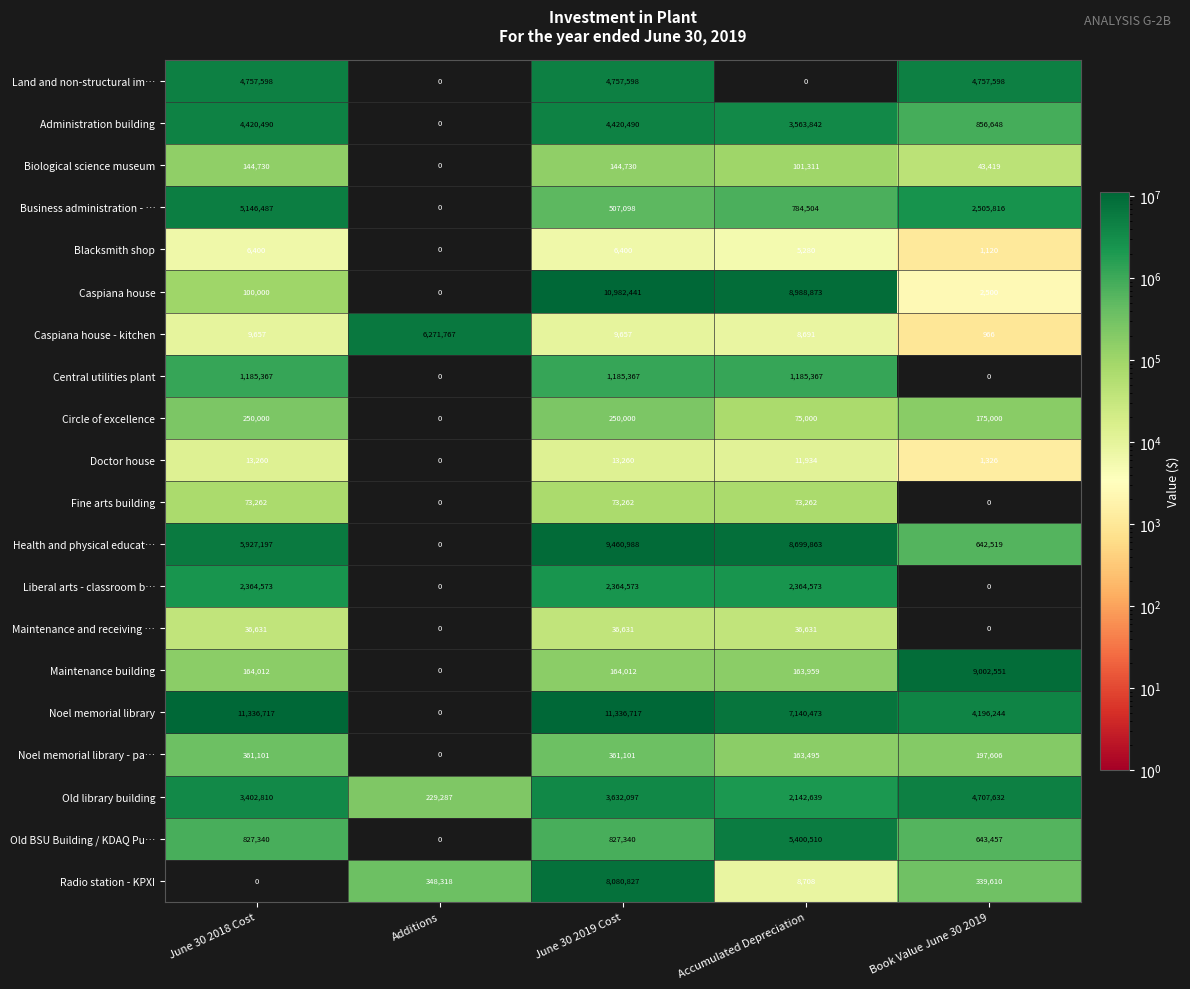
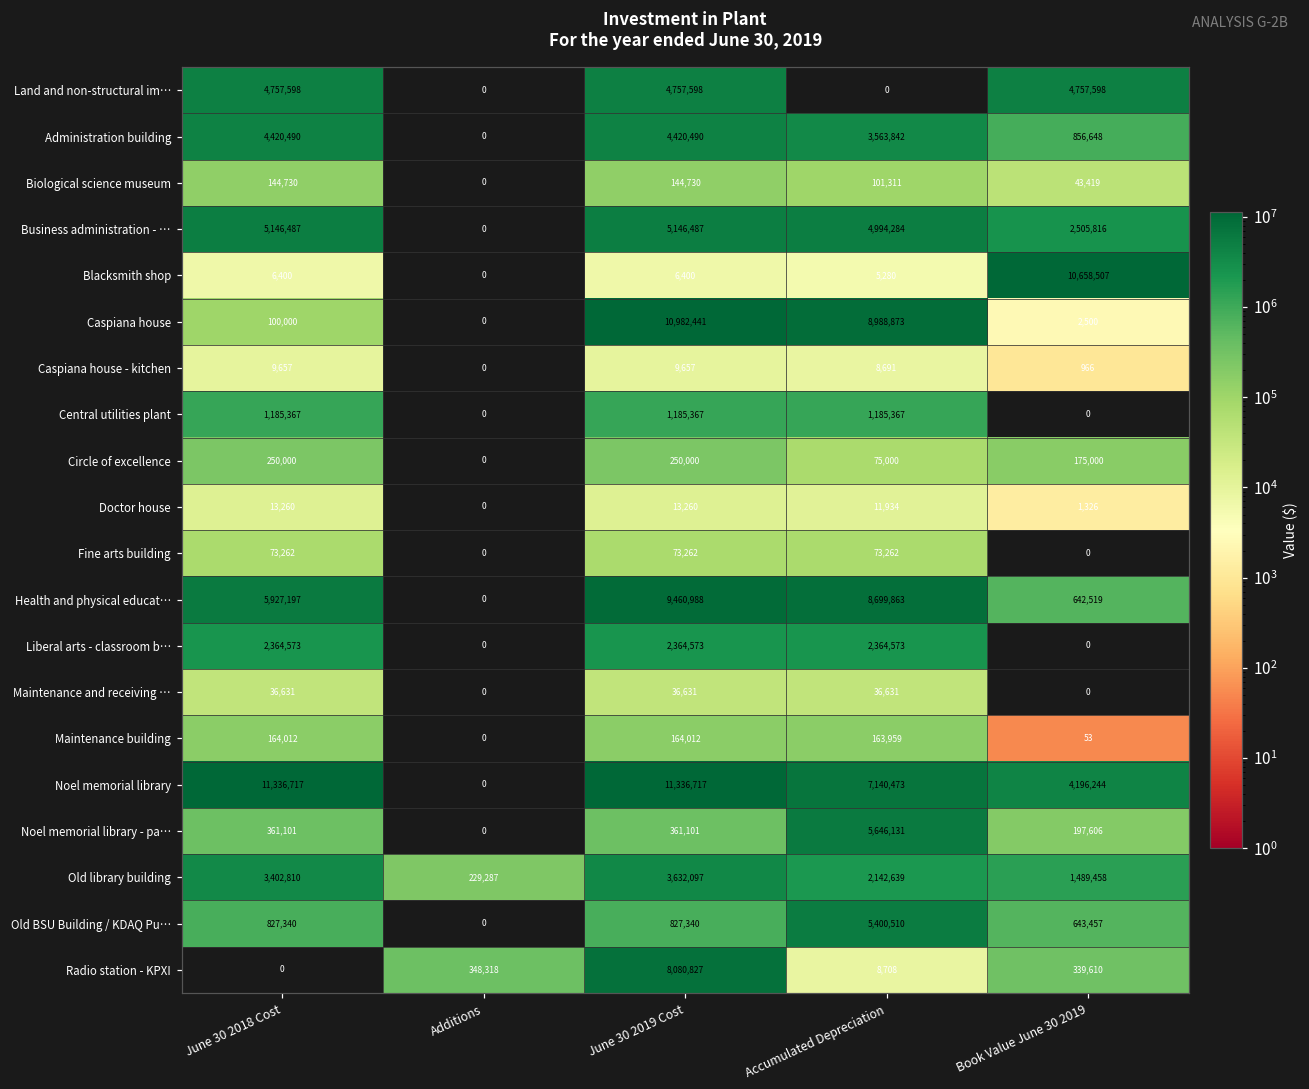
  {
    "Land and non-structural im…": {
      "June 30 2018 Cost": "4,757,598",
      "Additions": "0",
      "June 30 2019 Cost": "4,757,598",
      "Accumulated Depreciation": "0",
      "Book Value June 30 2019": "4,757,598"
    },
    "Administration building": {
      "June 30 2018 Cost": "4,420,490",
      "Additions": "0",
      "June 30 2019 Cost": "4,420,490",
      "Accumulated Depreciation": "3,563,842",
      "Book Value June 30 2019": "856,648"
    },
    "Biological science museum": {
      "June 30 2018 Cost": "144,730",
      "Additions": "0",
      "June 30 2019 Cost": "144,730",
      "Accumulated Depreciation": "101,311",
      "Book Value June 30 2019": "43,419"
    },
    "Business administration - …": {
      "June 30 2018 Cost": "5,146,487",
      "Additions": "0",
-     "June 30 2019 Cost": "507,098",
-     "Accumulated Depreciation": "784,504",
+     "June 30 2019 Cost": "5,146,487",
+     "Accumulated Depreciation": "4,994,284",
      "Book Value June 30 2019": "2,505,816"
    },
    "Blacksmith shop": {
      "June 30 2018 Cost": "6,400",
      "Additions": "0",
      "June 30 2019 Cost": "6,400",
      "Accumulated Depreciation": "5,280",
-     "Book Value June 30 2019": "1,120"
+     "Book Value June 30 2019": "10,658,507"
    },
    "Caspiana house": {
      "June 30 2018 Cost": "100,000",
      "Additions": "0",
      "June 30 2019 Cost": "10,982,441",
      "Accumulated Depreciation": "8,988,873",
      "Book Value June 30 2019": "2,500"
    },
    "Caspiana house - kitchen": {
      "June 30 2018 Cost": "9,657",
-     "Additions": "6,271,767",
+     "Additions": "0",
      "June 30 2019 Cost": "9,657",
      "Accumulated Depreciation": "8,691",
      "Book Value June 30 2019": "966"
    },
    "Central utilities plant": {
      "June 30 2018 Cost": "1,185,367",
      "Additions": "0",
      "June 30 2019 Cost": "1,185,367",
      "Accumulated Depreciation": "1,185,367",
      "Book Value June 30 2019": "0"
    },
    "Circle of excellence": {
      "June 30 2018 Cost": "250,000",
      "Additions": "0",
      "June 30 2019 Cost": "250,000",
      "Accumulated Depreciation": "75,000",
      "Book Value June 30 2019": "175,000"
    },
    "Doctor house": {
      "June 30 2018 Cost": "13,260",
      "Additions": "0",
      "June 30 2019 Cost": "13,260",
      "Accumulated Depreciation": "11,934",
      "Book Value June 30 2019": "1,326"
    },
    "Fine arts building": {
      "June 30 2018 Cost": "73,262",
      "Additions": "0",
      "June 30 2019 Cost": "73,262",
      "Accumulated Depreciation": "73,262",
      "Book Value June 30 2019": "0"
    },
    "Health and physical educat…": {
      "June 30 2018 Cost": "5,927,197",
      "Additions": "0",
      "June 30 2019 Cost": "9,460,988",
      "Accumulated Depreciation": "8,699,863",
      "Book Value June 30 2019": "642,519"
    },
    "Liberal arts - classroom b…": {
      "June 30 2018 Cost": "2,364,573",
      "Additions": "0",
      "June 30 2019 Cost": "2,364,573",
      "Accumulated Depreciation": "2,364,573",
      "Book Value June 30 2019": "0"
    },
    "Maintenance and receiving …": {
      "June 30 2018 Cost": "36,631",
      "Additions": "0",
      "June 30 2019 Cost": "36,631",
      "Accumulated Depreciation": "36,631",
      "Book Value June 30 2019": "0"
    },
    "Maintenance building": {
      "June 30 2018 Cost": "164,012",
      "Additions": "0",
      "June 30 2019 Cost": "164,012",
      "Accumulated Depreciation": "163,959",
-     "Book Value June 30 2019": "9,002,551"
+     "Book Value June 30 2019": "53"
    },
    "Noel memorial library": {
      "June 30 2018 Cost": "11,336,717",
      "Additions": "0",
      "June 30 2019 Cost": "11,336,717",
      "Accumulated Depreciation": "7,140,473",
      "Book Value June 30 2019": "4,196,244"
    },
    "Noel memorial library - pa…": {
      "June 30 2018 Cost": "361,101",
      "Additions": "0",
      "June 30 2019 Cost": "361,101",
-     "Accumulated Depreciation": "163,495",
+     "Accumulated Depreciation": "5,646,131",
      "Book Value June 30 2019": "197,606"
    },
    "Old library building": {
      "June 30 2018 Cost": "3,402,810",
      "Additions": "229,287",
      "June 30 2019 Cost": "3,632,097",
      "Accumulated Depreciation": "2,142,639",
-     "Book Value June 30 2019": "4,707,632"
+     "Book Value June 30 2019": "1,489,458"
    },
    "Old BSU Building / KDAQ Pu…": {
      "June 30 2018 Cost": "827,340",
      "Additions": "0",
      "June 30 2019 Cost": "827,340",
      "Accumulated Depreciation": "5,400,510",
      "Book Value June 30 2019": "643,457"
    },
    "Radio station - KPXI": {
      "June 30 2018 Cost": "0",
      "Additions": "348,318",
      "June 30 2019 Cost": "8,080,827",
      "Accumulated Depreciation": "8,708",
      "Book Value June 30 2019": "339,610"
    }
  }
